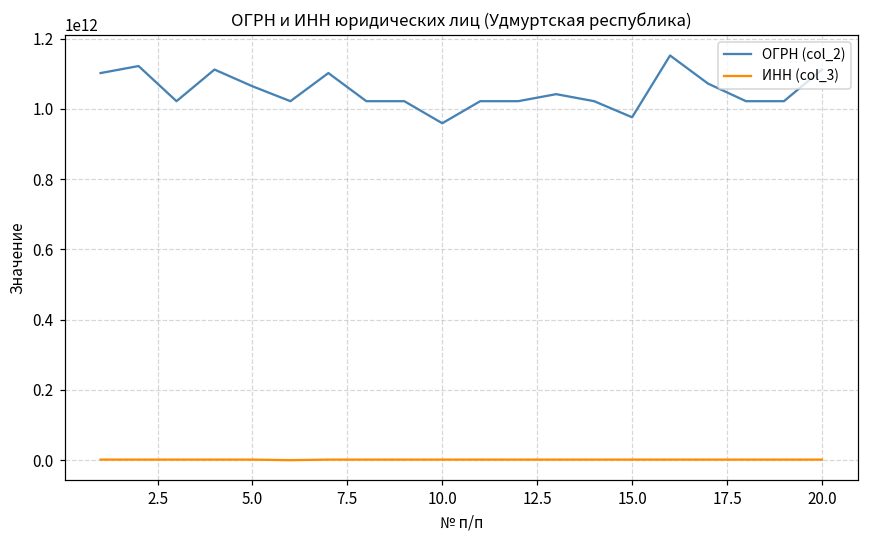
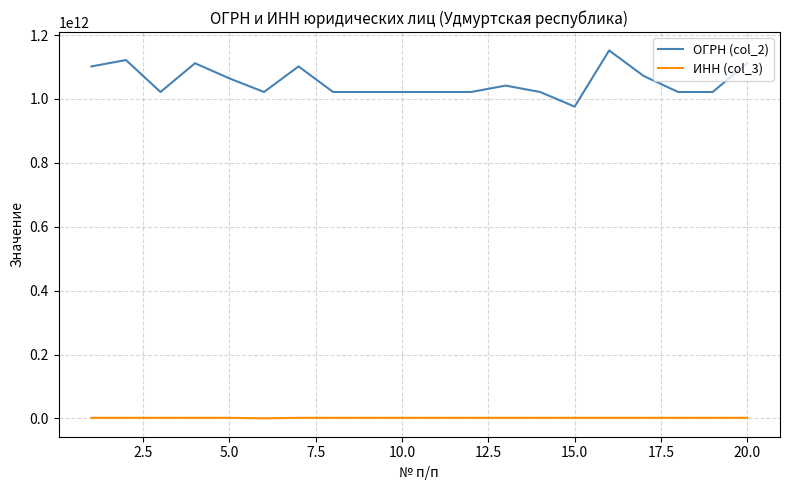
  {
    "ОГРН (col_2)": {
      "5.0": 1060000000000,
-     "10.0": 960000000000,
+     "10.0": 1020000000000,
      "15.0": 980000000000
    },
    "ИНН (col_3)": {
      "5.0": 0,
      "10.0": 0,
      "15.0": 0,
      "20.0": 0
    }
  }
